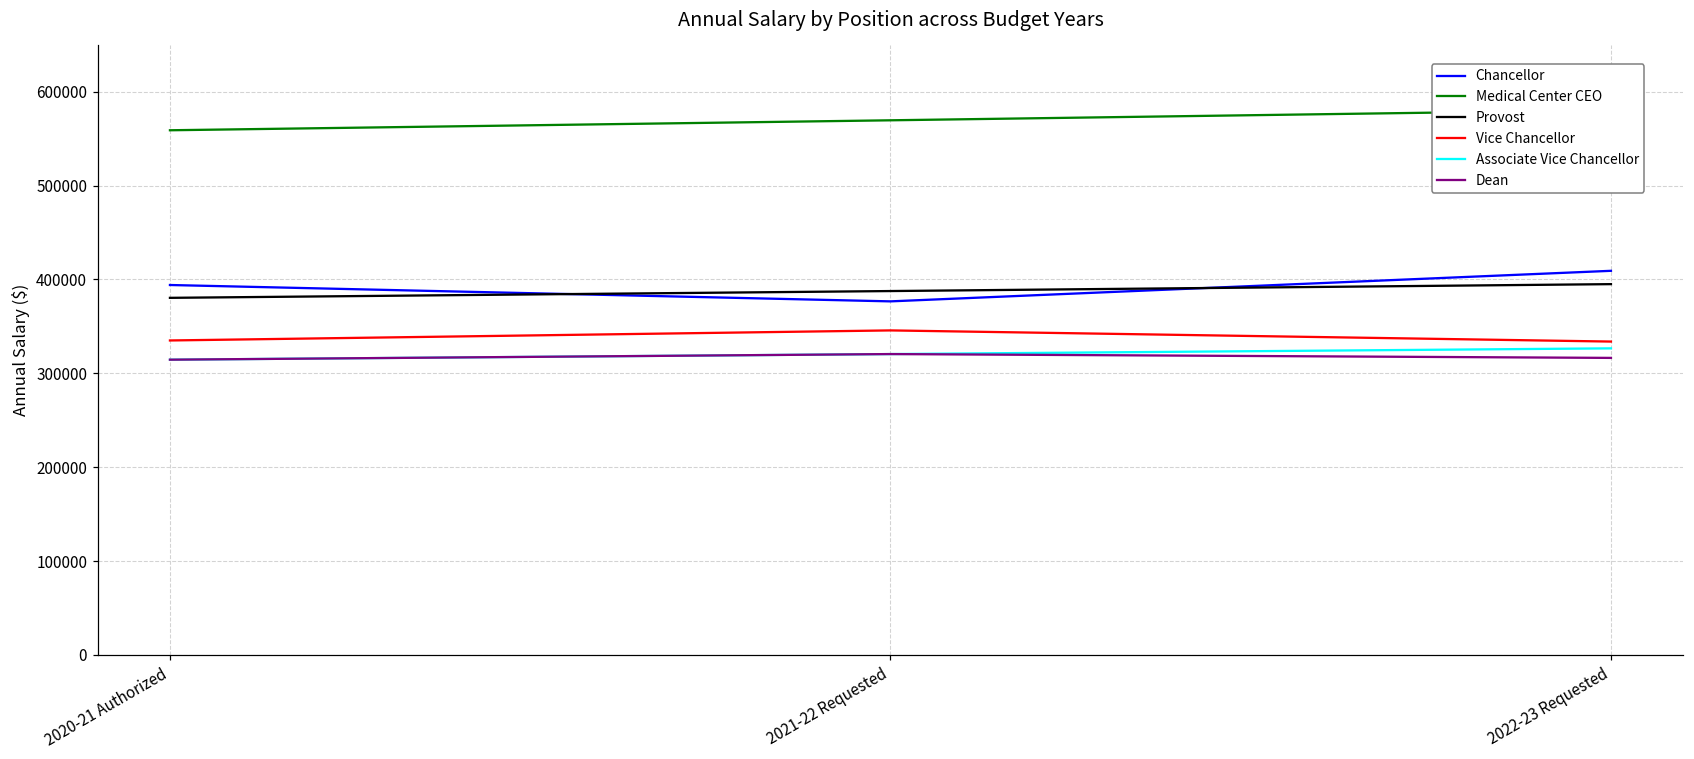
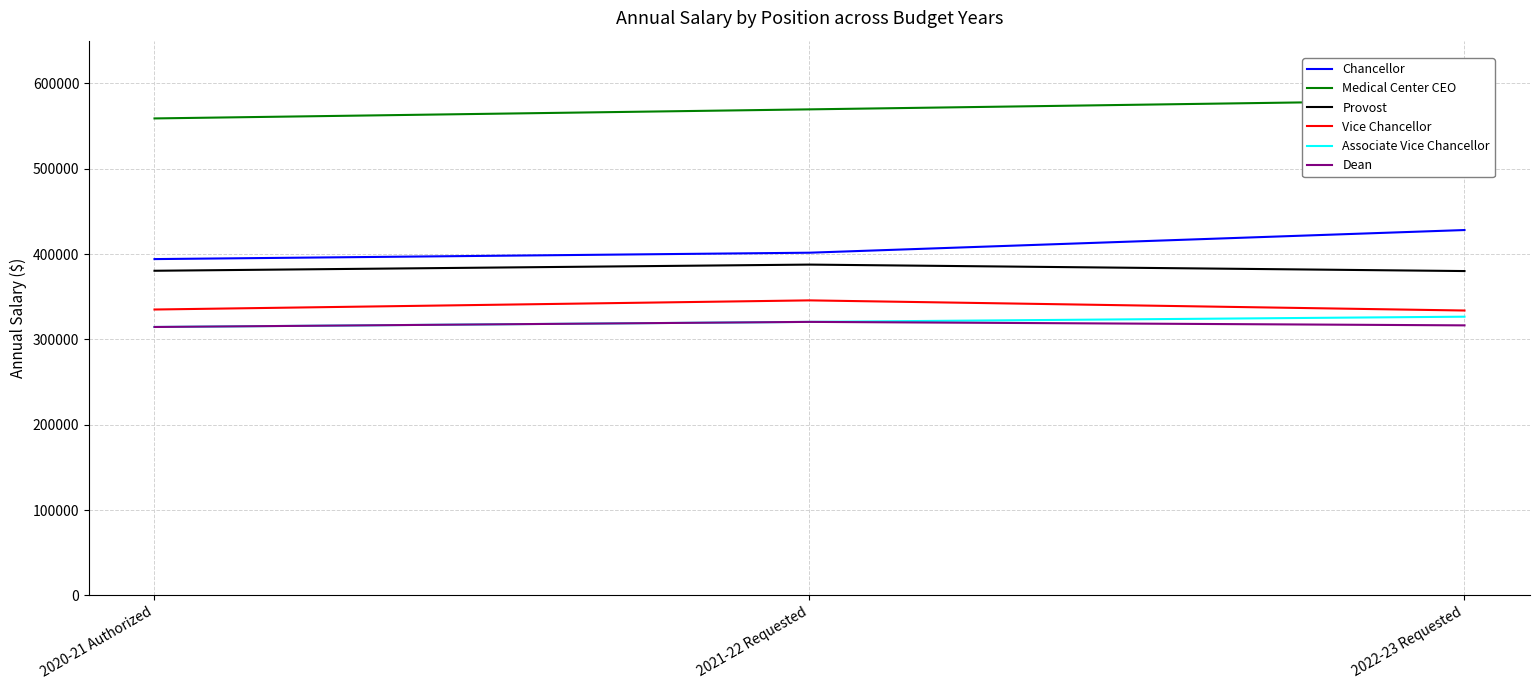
  {
    "Chancellor": {
      "2020-21 Authorized": 390000,
-     "2021-22 Requested": 380000,
-     "2022-23 Requested": 410000
+     "2021-22 Requested": 400000,
+     "2022-23 Requested": 430000
    },
    "Medical Center CEO": {
      "2020-21 Authorized": 560000,
      "2021-22 Requested": 570000
    },
    "Provost": {
      "2020-21 Authorized": 380000,
      "2021-22 Requested": 390000,
-     "2022-23 Requested": 390000
+     "2022-23 Requested": 380000
    },
    "Vice Chancellor": {
      "2020-21 Authorized": 330000,
      "2021-22 Requested": 350000,
      "2022-23 Requested": 330000
    },
    "Associate Vice Chancellor": {
      "2022-23 Requested": 330000
    },
    "Dean": {
      "2022-23 Requested": 320000
    }
  }
